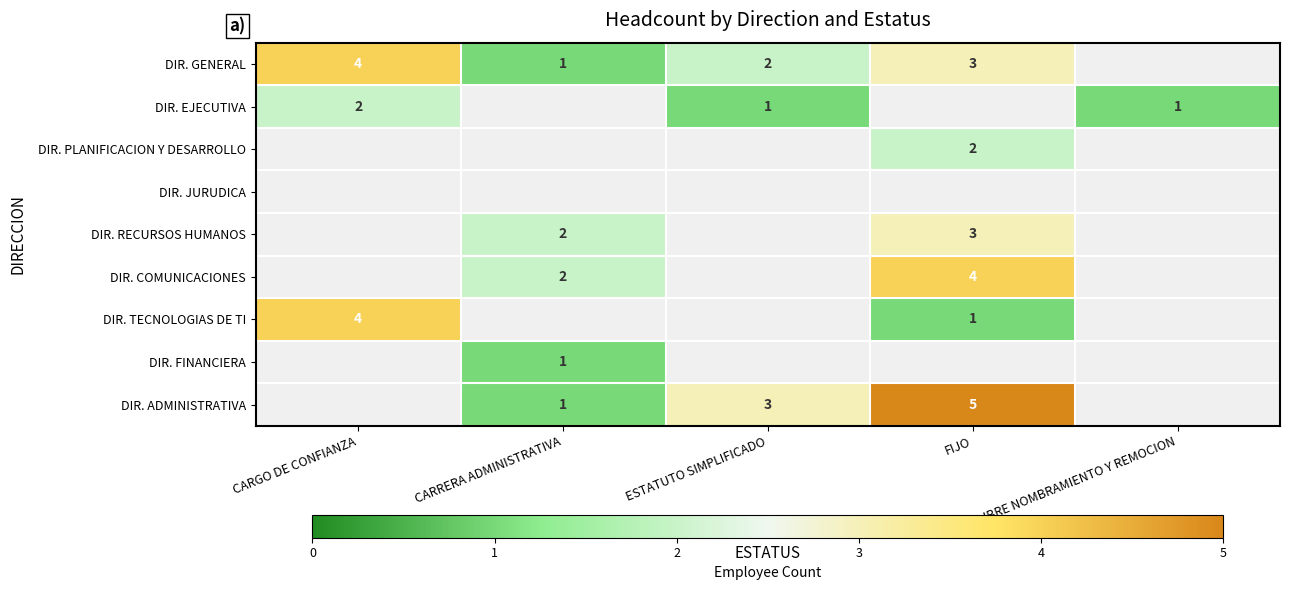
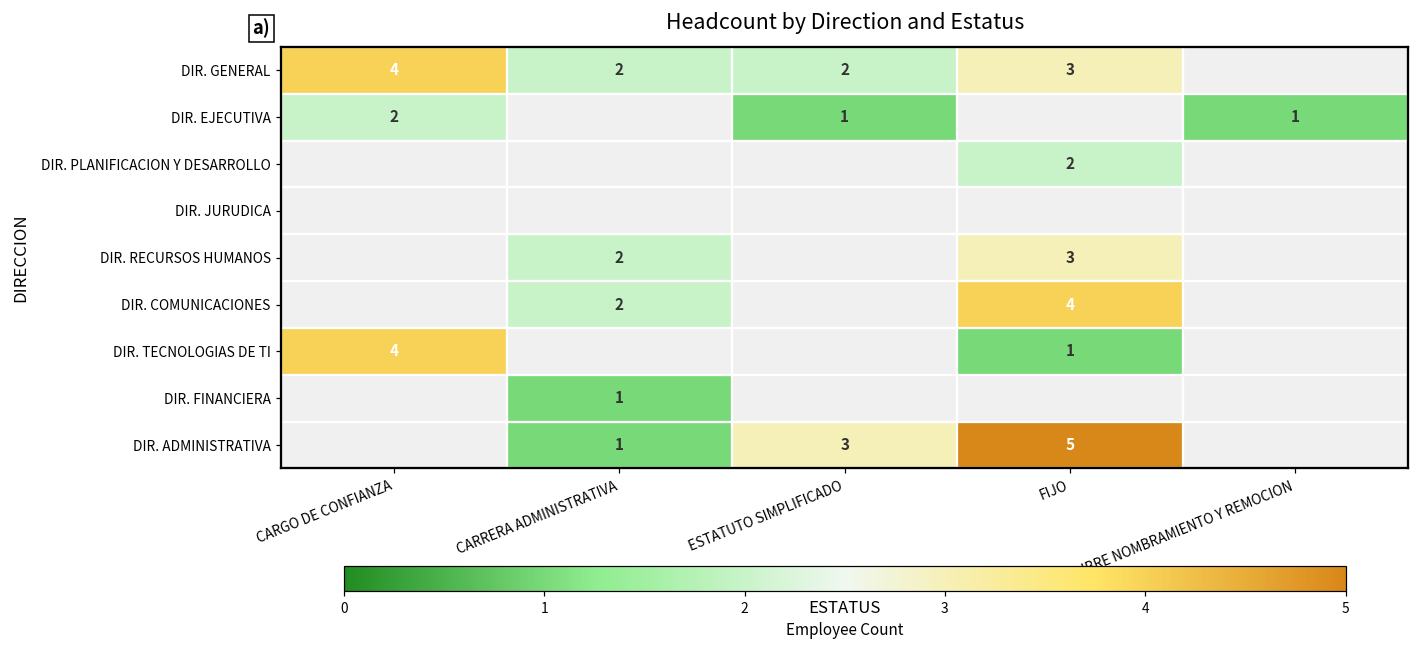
  {
    "DIR. GENERAL": {
      "CARGO DE CONFIANZA": 4,
-     "CARRERA ADMINISTRATIVA": 1,
+     "CARRERA ADMINISTRATIVA": 2,
      "ESTATUTO SIMPLIFICADO": 2,
      "FIJO": 3
    },
    "DIR. EJECUTIVA": {
      "CARGO DE CONFIANZA": 2,
      "ESTATUTO SIMPLIFICADO": 1,
      "DE LIBRE NOMBRAMIENTO Y REMOCION": 1
    },
    "DIR. PLANIFICACION Y DESARROLLO": {
      "FIJO": 2
    },
    "DIR. RECURSOS HUMANOS": {
      "CARRERA ADMINISTRATIVA": 2,
      "FIJO": 3
    },
    "DIR. COMUNICACIONES": {
      "CARRERA ADMINISTRATIVA": 2,
      "FIJO": 4
    },
    "DIR. TECNOLOGIAS DE TI": {
      "CARGO DE CONFIANZA": 4,
      "FIJO": 1
    },
    "DIR. FINANCIERA": {
      "CARRERA ADMINISTRATIVA": 1
    },
    "DIR. ADMINISTRATIVA": {
      "CARRERA ADMINISTRATIVA": 1,
      "ESTATUTO SIMPLIFICADO": 3,
      "FIJO": 5
    }
  }
